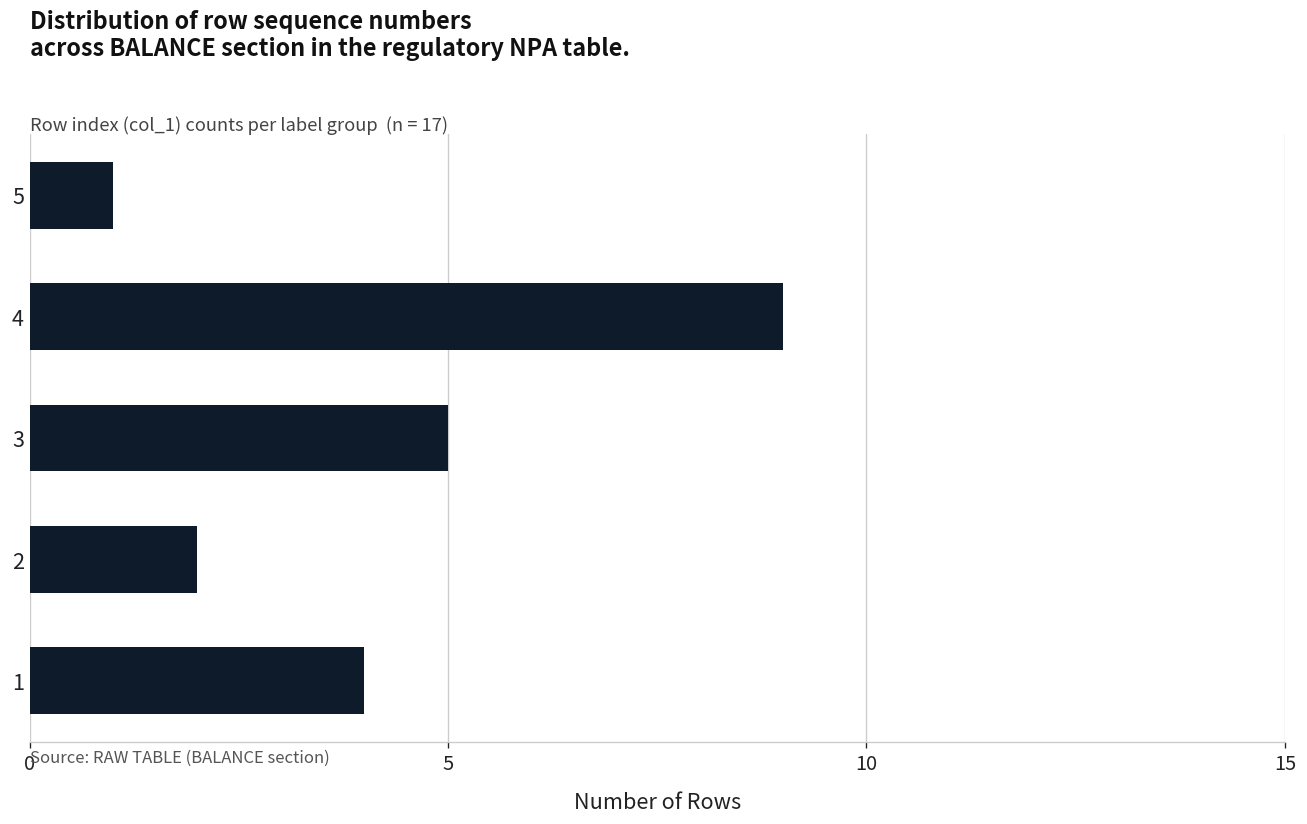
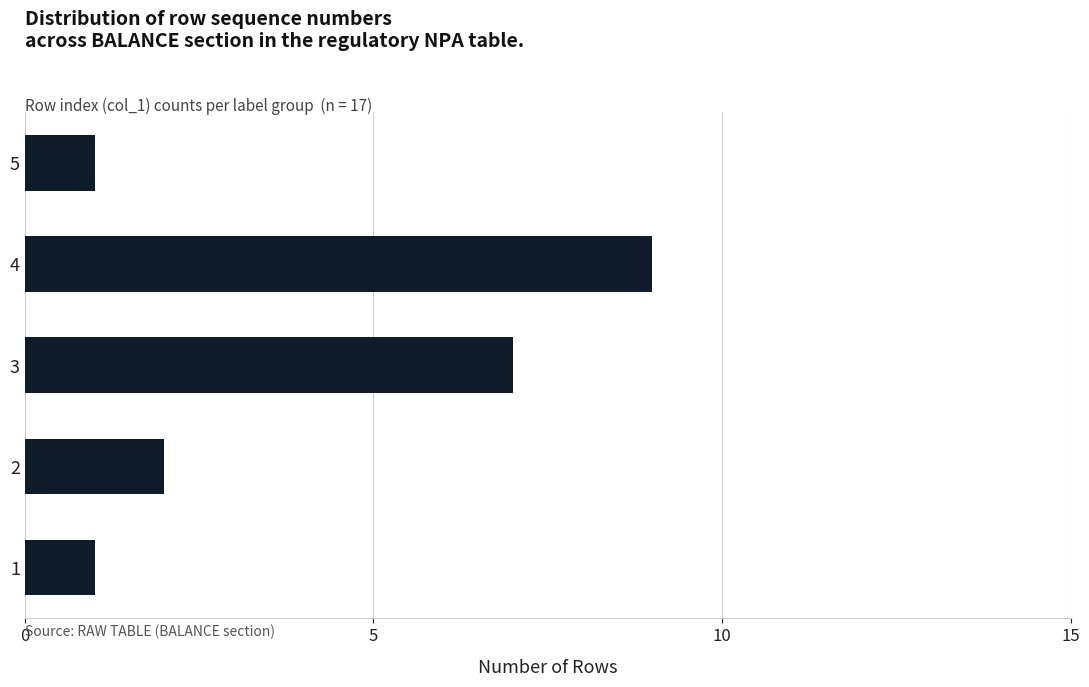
  {
    "5": 1,
    "4": 9,
-   "3": 5,
+   "3": 7,
    "2": 2,
-   "1": 4
+   "1": 1
  }
